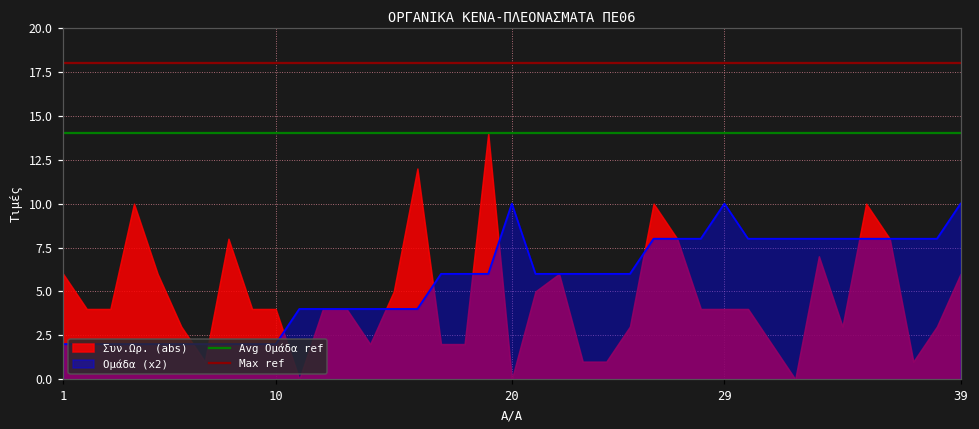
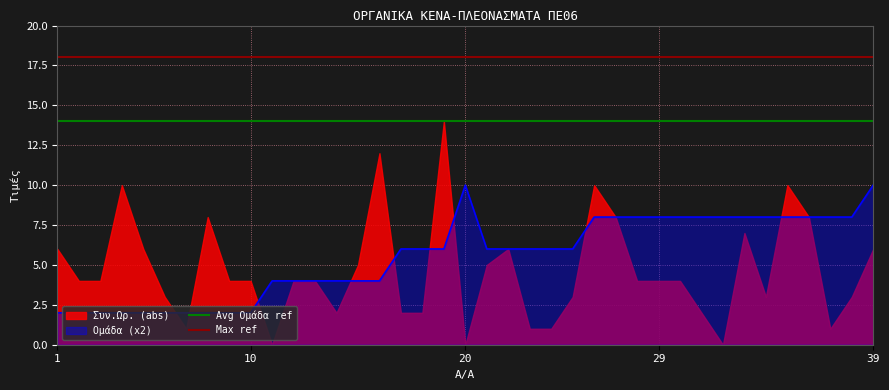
  {
    "Συν.Ωρ. (abs)": {
      "1": 6.0,
      "10": 4.0,
      "20": 0.0,
      "29": 4.0,
      "39": 6.0
    },
    "Ομάδα (x2)": {
      "1": 2.0,
      "20": 10.0,
-     "29": 10.0,
+     "29": 8.0,
      "39": 10.0
    }
  }
